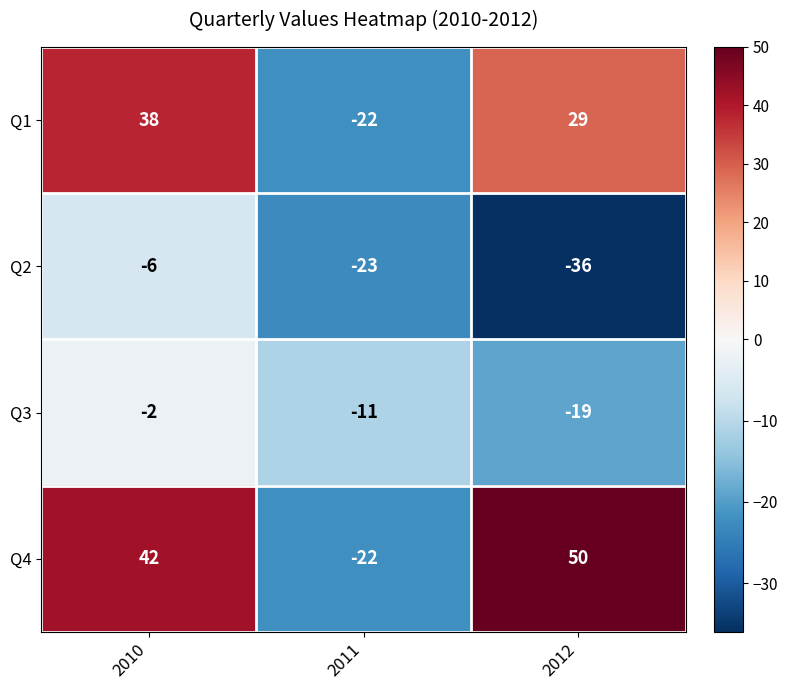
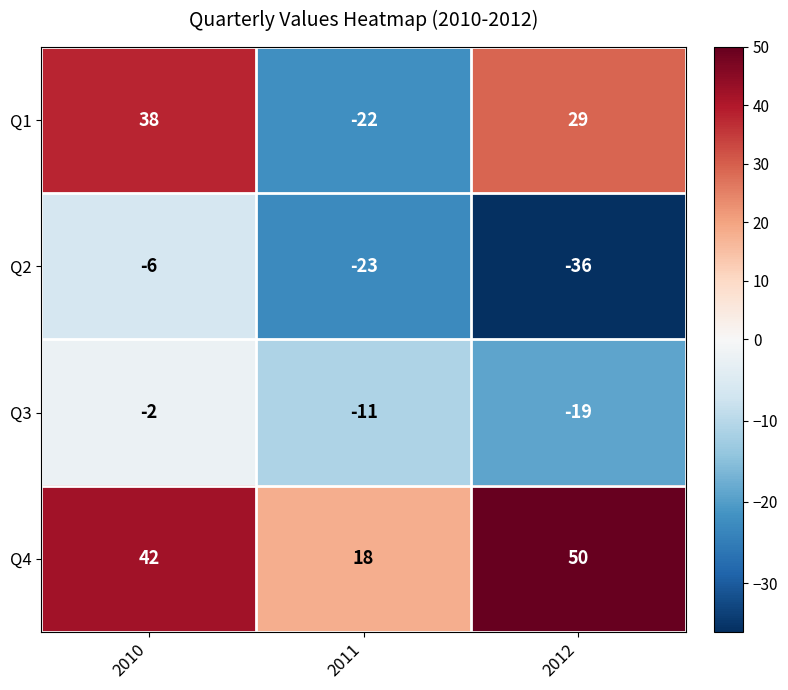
  {
    "Q1": {
      "2010": 38,
      "2011": -22,
      "2012": 29
    },
    "Q2": {
      "2010": -6,
      "2011": -23,
      "2012": -36
    },
    "Q3": {
      "2010": -2,
      "2011": -11,
      "2012": -19
    },
    "Q4": {
      "2010": 42,
-     "2011": -22,
+     "2011": 18,
      "2012": 50
    }
  }
